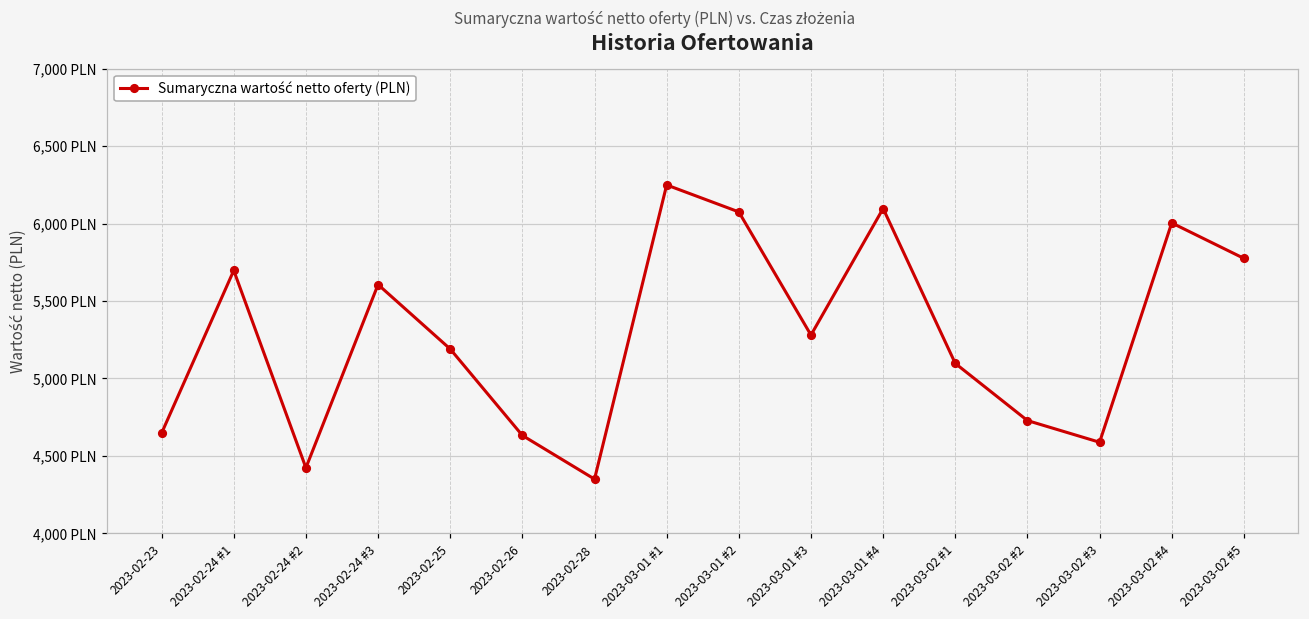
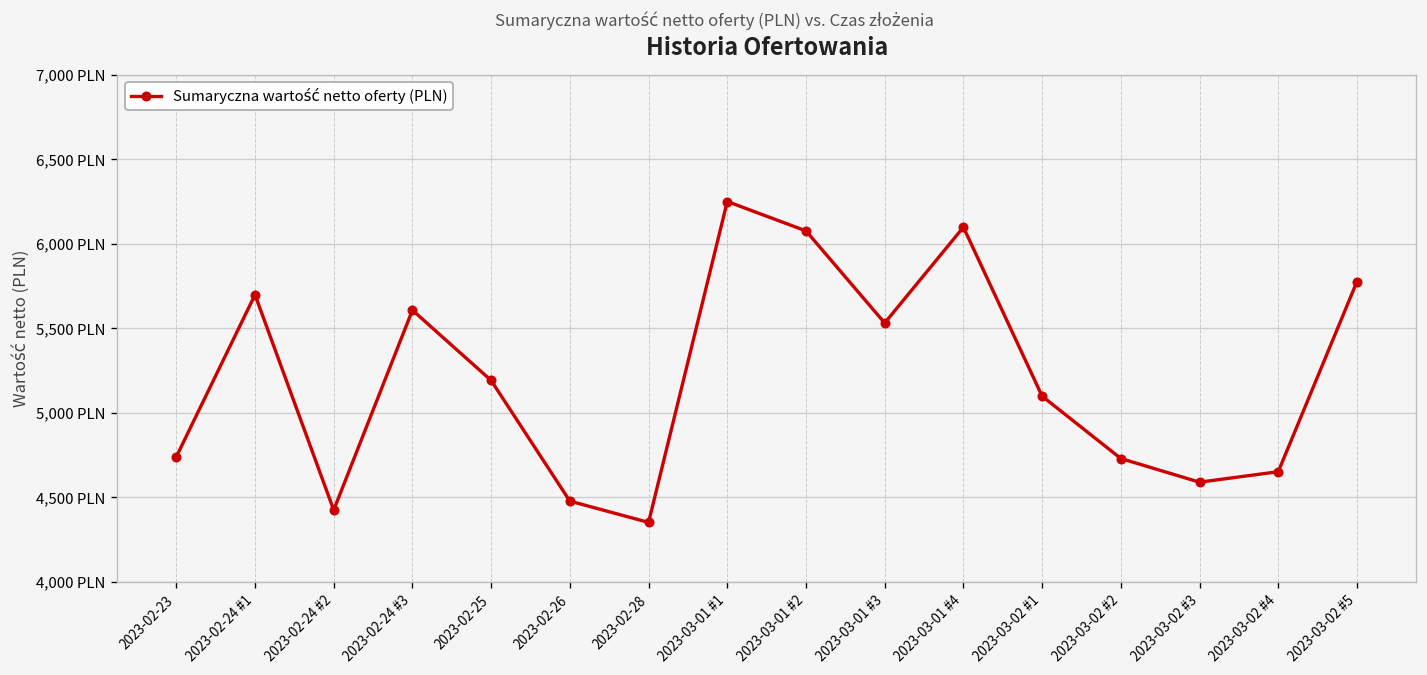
  {
-   "2023-02-23": "4,650 PLN",
+   "2023-02-23": "4,740 PLN",
    "2023-02-24 #1": "5,700 PLN",
    "2023-02-24 #2": "4,420 PLN",
    "2023-02-24 #3": "5,610 PLN",
    "2023-02-25": "5,190 PLN",
-   "2023-02-26": "4,630 PLN",
+   "2023-02-26": "4,480 PLN",
    "2023-02-28": "4,350 PLN",
    "2023-03-01 #1": "6,250 PLN",
    "2023-03-01 #2": "6,080 PLN",
-   "2023-03-01 #3": "5,280 PLN",
+   "2023-03-01 #3": "5,530 PLN",
    "2023-03-01 #4": "6,100 PLN",
    "2023-03-02 #1": "5,100 PLN",
    "2023-03-02 #2": "4,730 PLN",
    "2023-03-02 #3": "4,590 PLN",
-   "2023-03-02 #4": "6,000 PLN",
+   "2023-03-02 #4": "4,650 PLN",
    "2023-03-02 #5": "5,780 PLN"
  }
